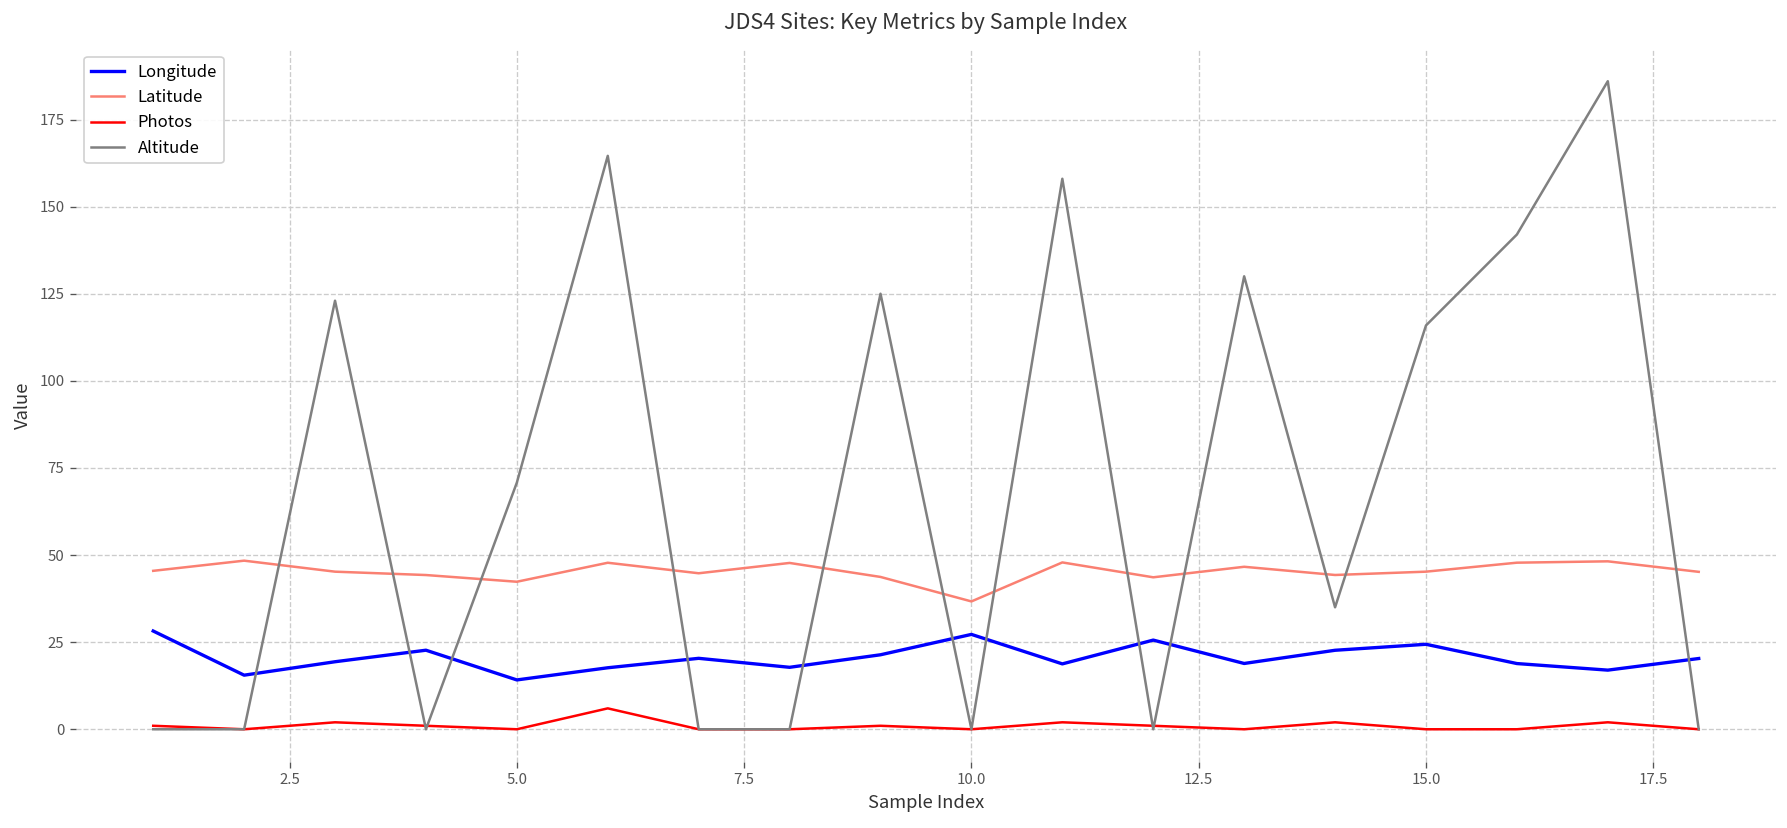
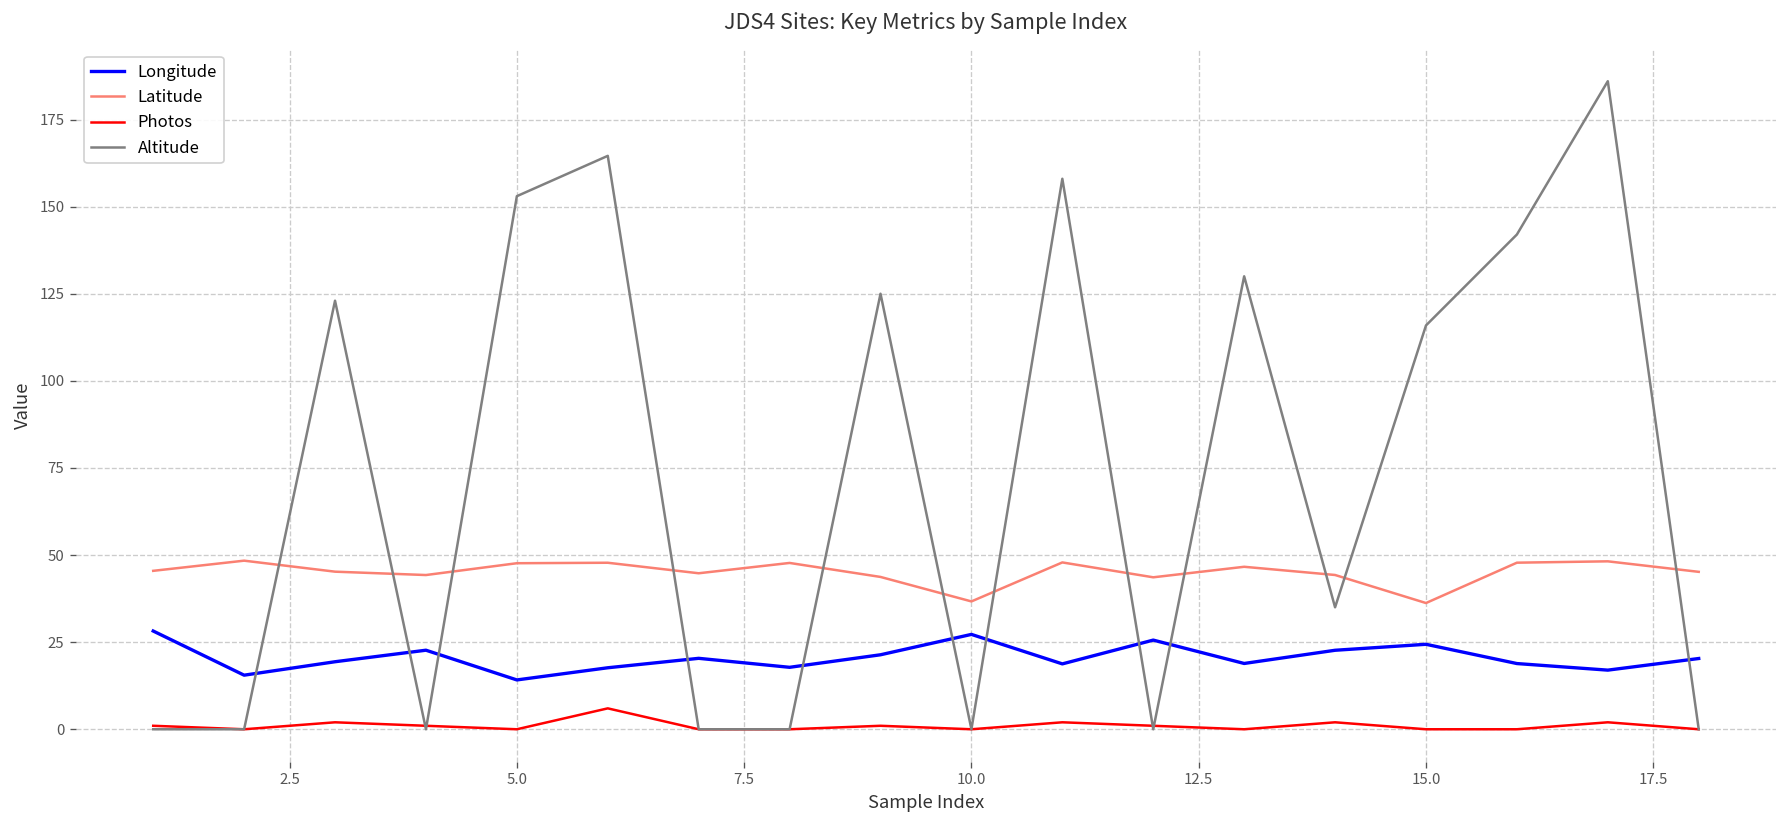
  {
    "Longitude": {
      "5.0": 14,
      "10.0": 27,
      "15.0": 24
    },
    "Latitude": {
-     "5.0": 42,
+     "5.0": 48,
      "10.0": 37,
-     "15.0": 45
+     "15.0": 36
    },
    "Photos": {
      "5.0": 0,
      "15.0": 0
    },
    "Altitude": {
-     "5.0": 71,
+     "5.0": 153,
      "15.0": 116
    }
  }
